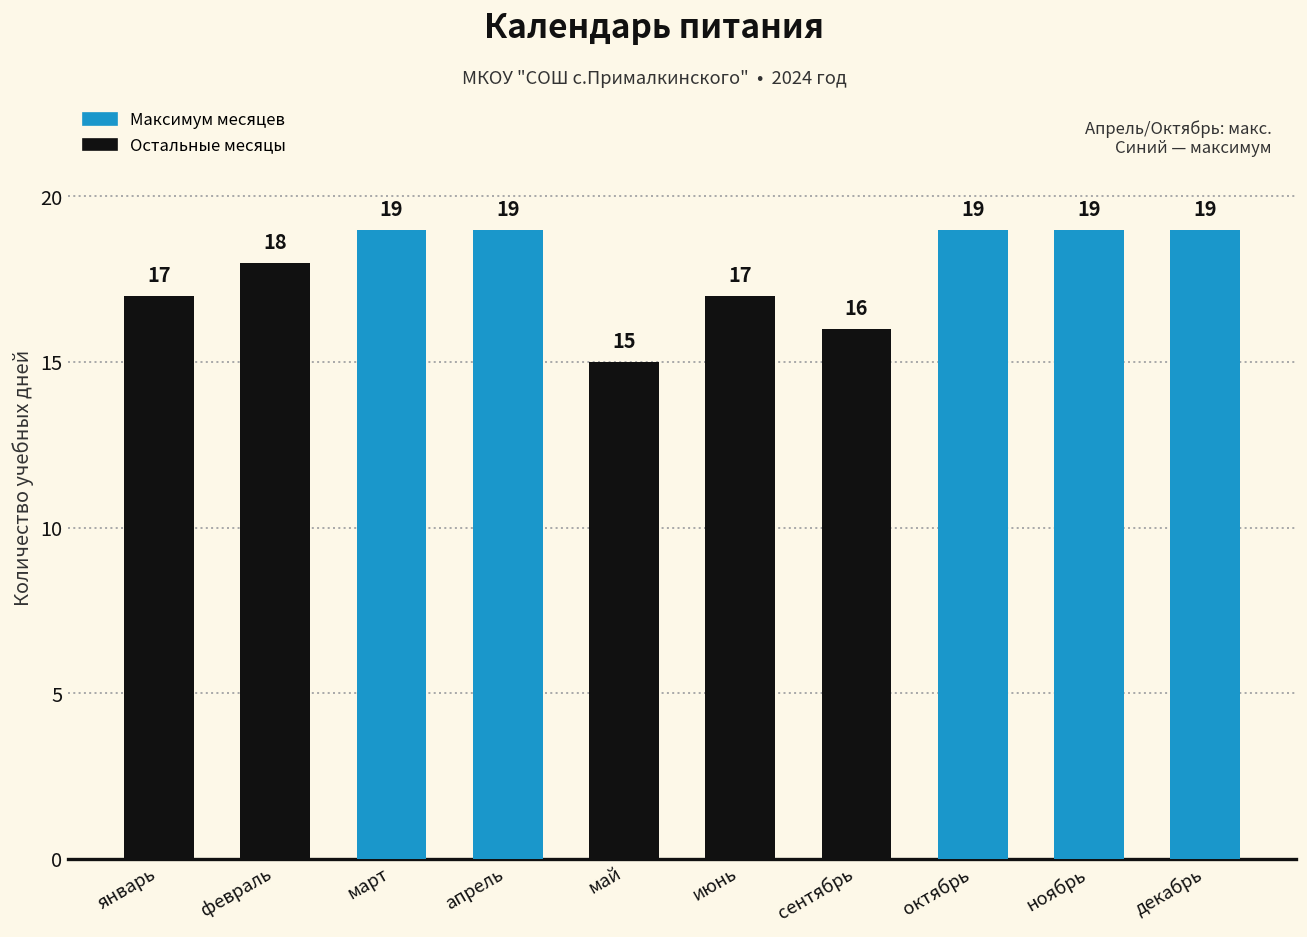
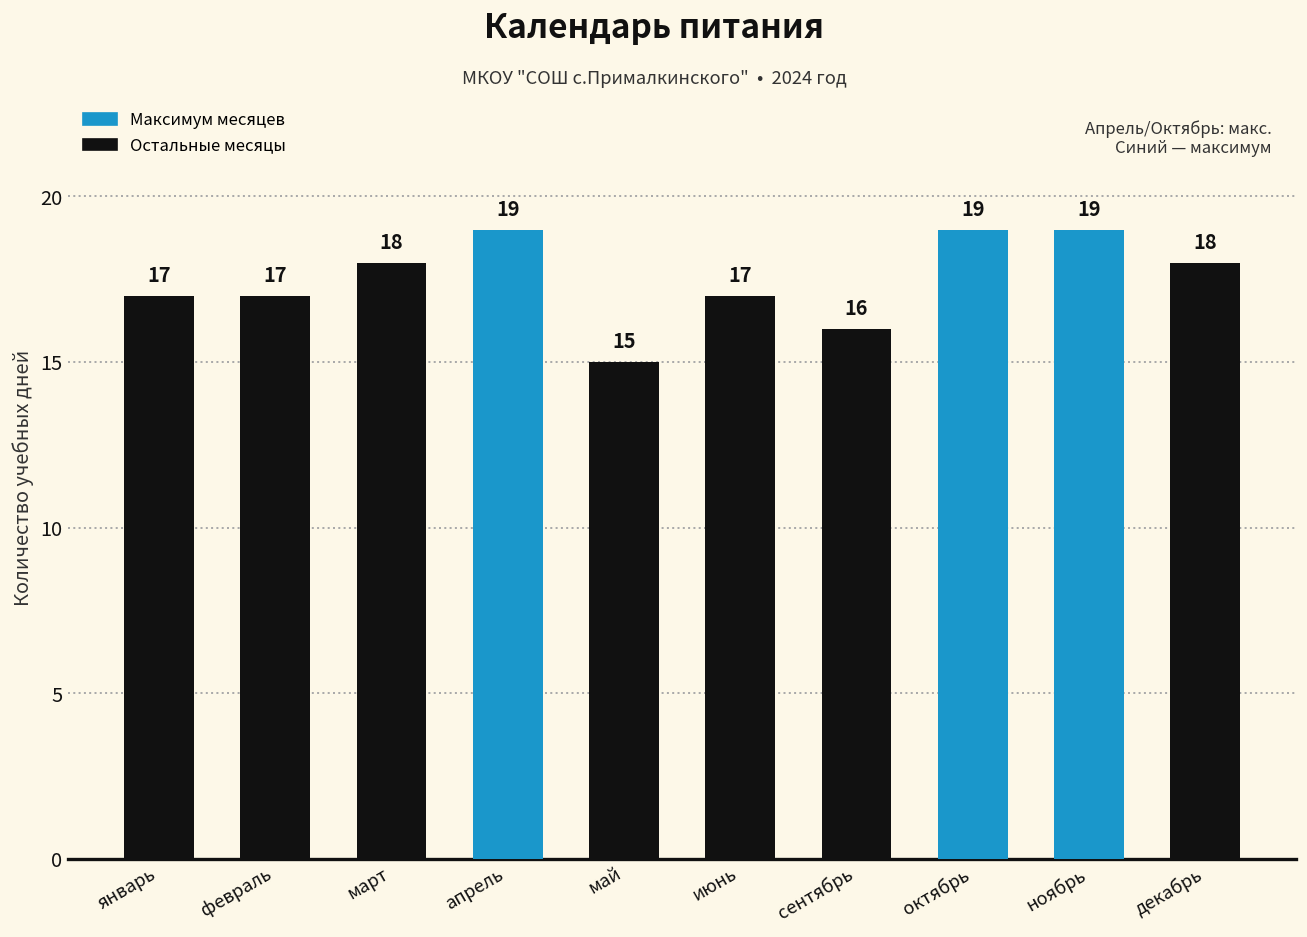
  {
    "январь": 17,
-   "февраль": 18,
-   "март": 19,
+   "февраль": 17,
+   "март": 18,
    "апрель": 19,
    "май": 15,
    "июнь": 17,
    "сентябрь": 16,
    "октябрь": 19,
    "ноябрь": 19,
-   "декабрь": 19
+   "декабрь": 18
  }
